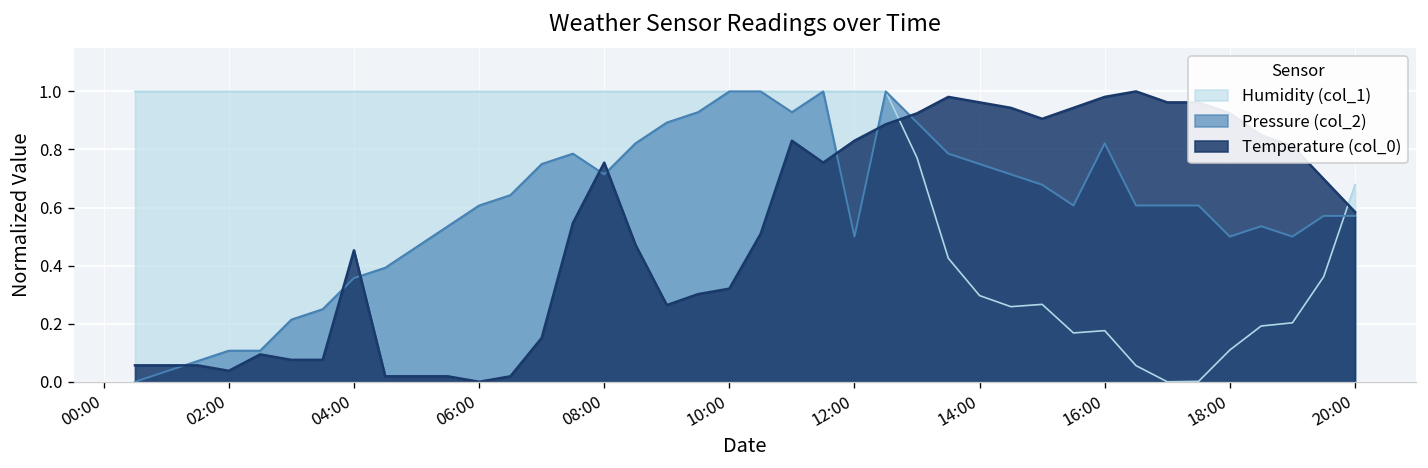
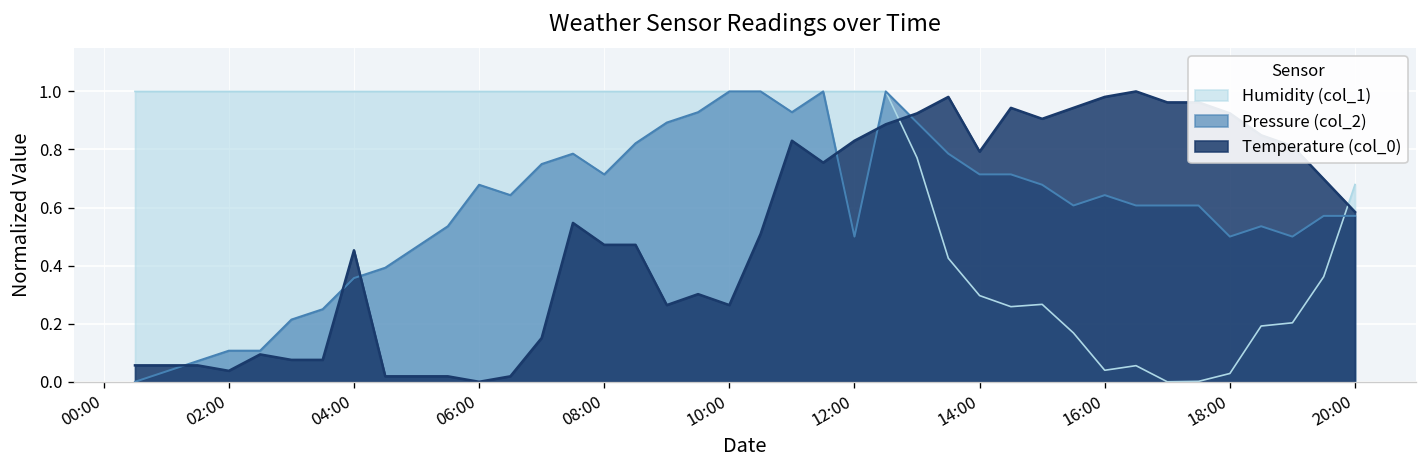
  {
    "Humidity (col_1)": {
      "02:00": 1.00,
      "04:00": 1.00,
      "06:00": 1.00,
      "08:00": 1.00,
      "12:00": 1.00,
      "14:00": 0.30,
-     "16:00": 0.18,
-     "18:00": 0.11,
+     "16:00": 0.04,
+     "18:00": 0.03,
      "20:00": 0.68
    },
    "Pressure (col_2)": {
      "02:00": 0.11,
      "04:00": 0.36,
-     "06:00": 0.61,
+     "06:00": 0.68,
      "08:00": 0.71,
      "12:00": 0.50,
-     "14:00": 0.75,
-     "16:00": 0.82,
+     "14:00": 0.71,
+     "16:00": 0.64,
      "18:00": 0.50,
      "20:00": 0.57
    },
    "Temperature (col_0)": {
      "02:00": 0.04,
      "04:00": 0.45,
      "06:00": 0.00,
-     "08:00": 0.75,
-     "10:00": 0.32,
+     "08:00": 0.47,
+     "10:00": 0.26,
      "12:00": 0.83,
-     "14:00": 0.96,
+     "14:00": 0.79,
      "16:00": 0.98,
      "20:00": 0.58
    }
  }
